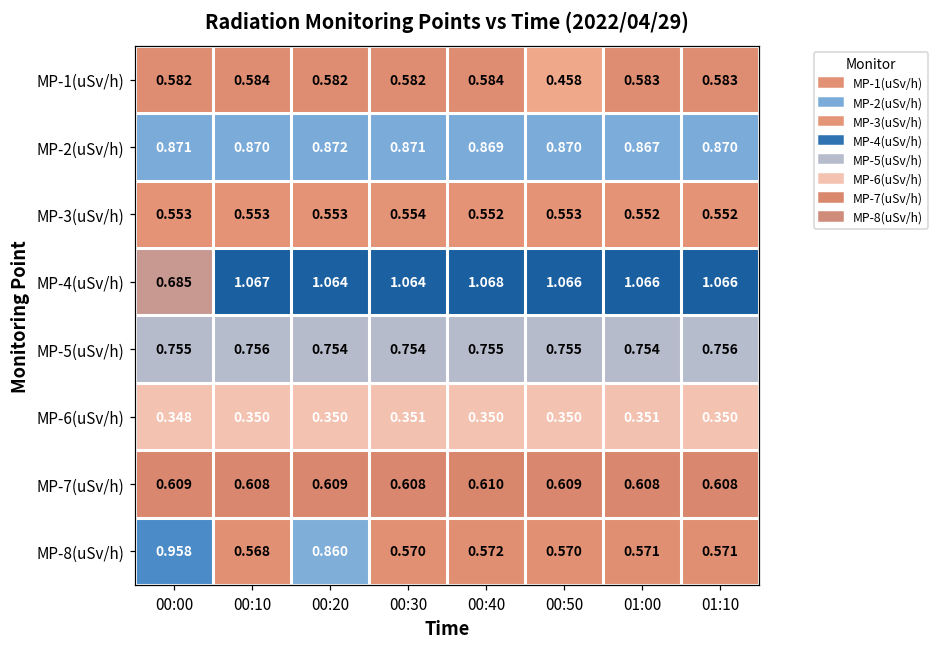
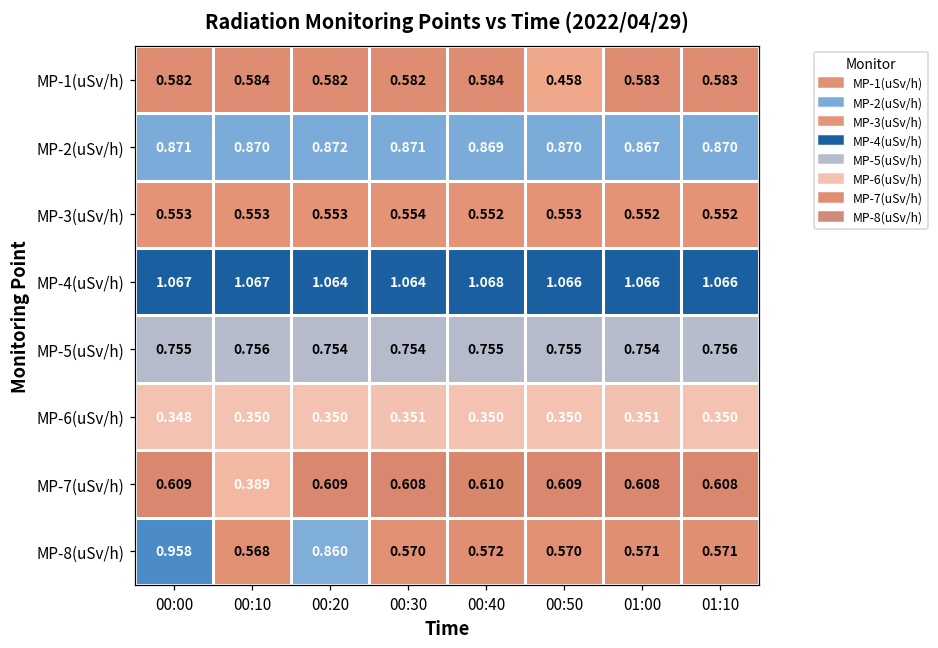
  {
    "MP-1(uSv/h)": {
      "00:00": 0.582,
      "00:10": 0.584,
      "00:20": 0.582,
      "00:30": 0.582,
      "00:40": 0.584,
      "00:50": 0.458,
      "01:00": 0.583,
      "01:10": 0.583
    },
    "MP-2(uSv/h)": {
      "00:00": 0.871,
      "00:10": 0.870,
      "00:20": 0.872,
      "00:30": 0.871,
      "00:40": 0.869,
      "00:50": 0.870,
      "01:00": 0.867,
      "01:10": 0.870
    },
    "MP-3(uSv/h)": {
      "00:00": 0.553,
      "00:10": 0.553,
      "00:20": 0.553,
      "00:30": 0.554,
      "00:40": 0.552,
      "00:50": 0.553,
      "01:00": 0.552,
      "01:10": 0.552
    },
    "MP-4(uSv/h)": {
-     "00:00": 0.685,
+     "00:00": 1.067,
      "00:10": 1.067,
      "00:20": 1.064,
      "00:30": 1.064,
      "00:40": 1.068,
      "00:50": 1.066,
      "01:00": 1.066,
      "01:10": 1.066
    },
    "MP-5(uSv/h)": {
      "00:00": 0.755,
      "00:10": 0.756,
      "00:20": 0.754,
      "00:30": 0.754,
      "00:40": 0.755,
      "00:50": 0.755,
      "01:00": 0.754,
      "01:10": 0.756
    },
    "MP-6(uSv/h)": {
      "00:00": 0.348,
      "00:10": 0.350,
      "00:20": 0.350,
      "00:30": 0.351,
      "00:40": 0.350,
      "00:50": 0.350,
      "01:00": 0.351,
      "01:10": 0.350
    },
    "MP-7(uSv/h)": {
      "00:00": 0.609,
-     "00:10": 0.608,
+     "00:10": 0.389,
      "00:20": 0.609,
      "00:30": 0.608,
      "00:40": 0.610,
      "00:50": 0.609,
      "01:00": 0.608,
      "01:10": 0.608
    },
    "MP-8(uSv/h)": {
      "00:00": 0.958,
      "00:10": 0.568,
      "00:20": 0.860,
      "00:30": 0.570,
      "00:40": 0.572,
      "00:50": 0.570,
      "01:00": 0.571,
      "01:10": 0.571
    }
  }
